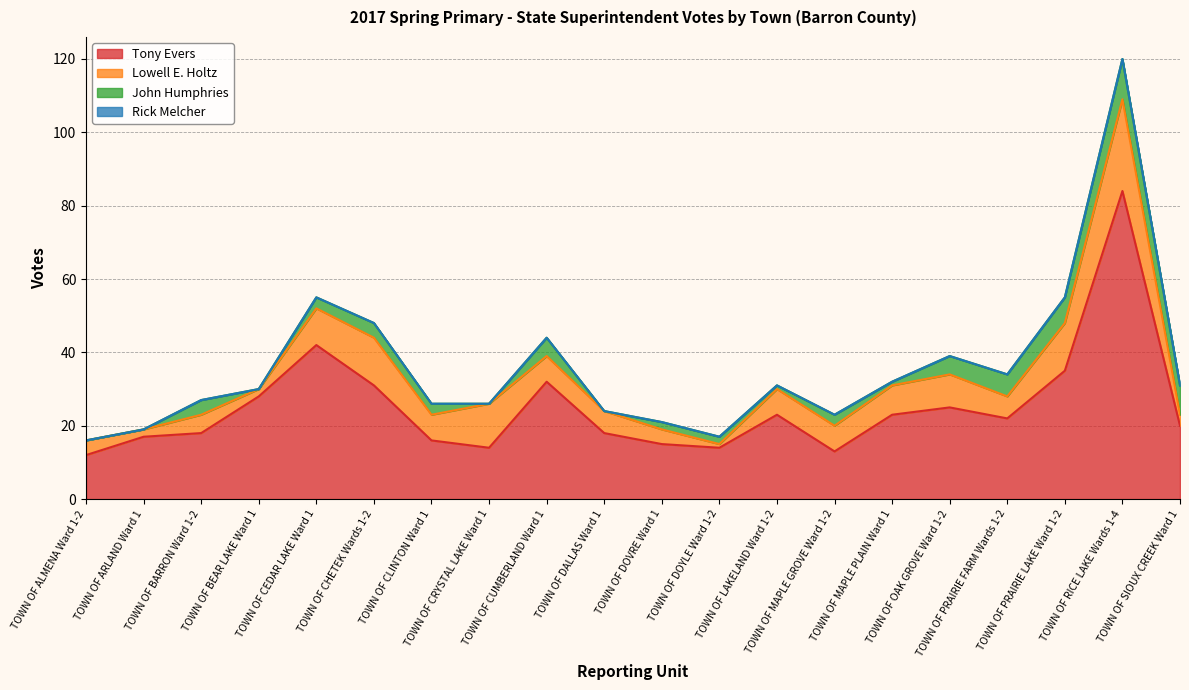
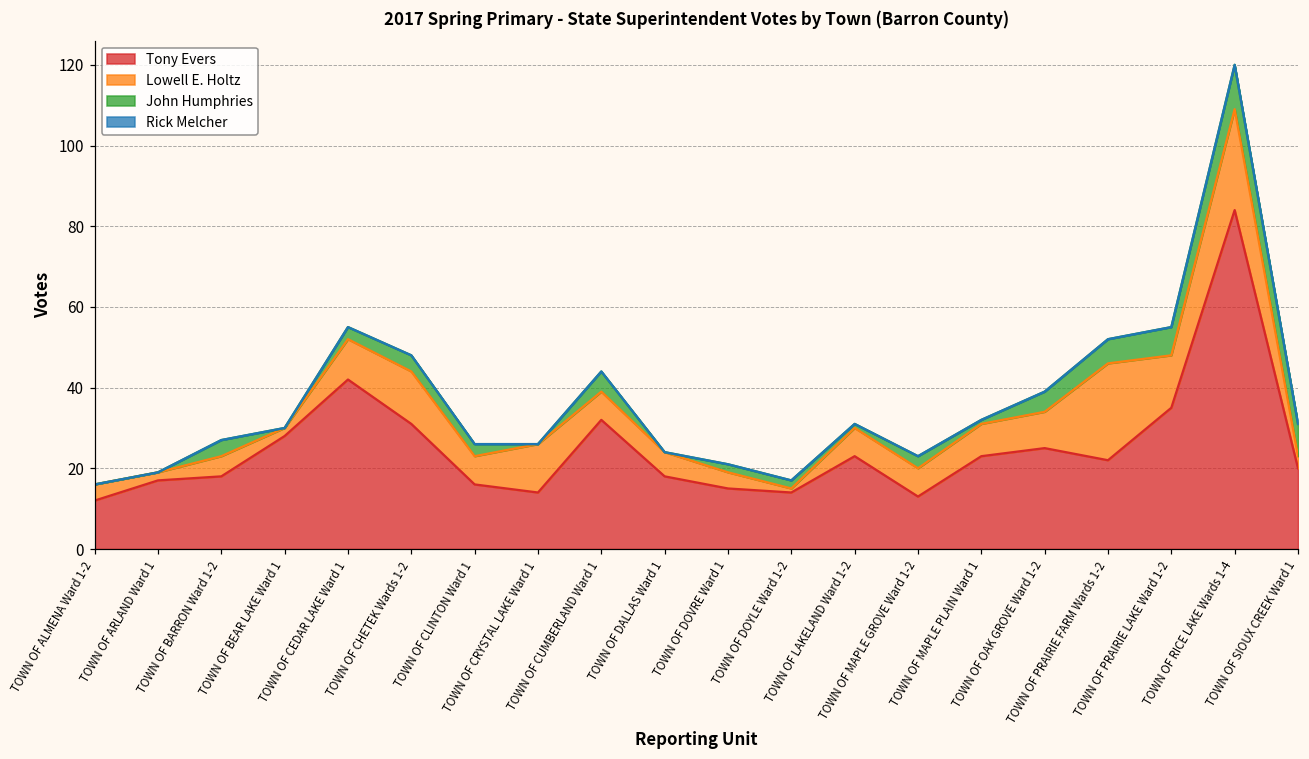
  {
    "Tony Evers": {
      "TOWN OF ALMENA Ward 1-2": 12,
      "TOWN OF ARLAND Ward 1": 17,
      "TOWN OF BARRON Ward 1-2": 18,
      "TOWN OF BEAR LAKE Ward 1": 28,
      "TOWN OF CEDAR LAKE Ward 1": 42,
      "TOWN OF CHETEK Wards 1-2": 31,
      "TOWN OF CLINTON Ward 1": 16,
      "TOWN OF CRYSTAL LAKE Ward 1": 14,
      "TOWN OF CUMBERLAND Ward 1": 32,
      "TOWN OF DALLAS Ward 1": 18,
      "TOWN OF DOVRE Ward 1": 15,
      "TOWN OF DOYLE Ward 1-2": 14,
      "TOWN OF LAKELAND Ward 1-2": 23,
      "TOWN OF MAPLE GROVE Ward 1-2": 13,
      "TOWN OF MAPLE PLAIN Ward 1": 23,
      "TOWN OF OAK GROVE Ward 1-2": 25,
      "TOWN OF PRAIRIE FARM Wards 1-2": 22,
      "TOWN OF PRAIRIE LAKE Ward 1-2": 35,
      "TOWN OF RICE LAKE Wards 1-4": 84,
      "TOWN OF SIOUX CREEK Ward 1": 20
    },
    "Lowell E. Holtz": {
      "TOWN OF BARRON Ward 1-2": 5,
      "TOWN OF CEDAR LAKE Ward 1": 10,
      "TOWN OF CHETEK Wards 1-2": 13,
      "TOWN OF CLINTON Ward 1": 7,
      "TOWN OF CUMBERLAND Ward 1": 7,
      "TOWN OF DOVRE Ward 1": 4,
      "TOWN OF DOYLE Ward 1-2": 1,
      "TOWN OF LAKELAND Ward 1-2": 7,
      "TOWN OF MAPLE GROVE Ward 1-2": 7,
      "TOWN OF MAPLE PLAIN Ward 1": 8,
      "TOWN OF OAK GROVE Ward 1-2": 9,
-     "TOWN OF PRAIRIE FARM Wards 1-2": 6,
+     "TOWN OF PRAIRIE FARM Wards 1-2": 24,
      "TOWN OF PRAIRIE LAKE Ward 1-2": 13,
      "TOWN OF RICE LAKE Wards 1-4": 25,
      "TOWN OF SIOUX CREEK Ward 1": 3
    }
  }
